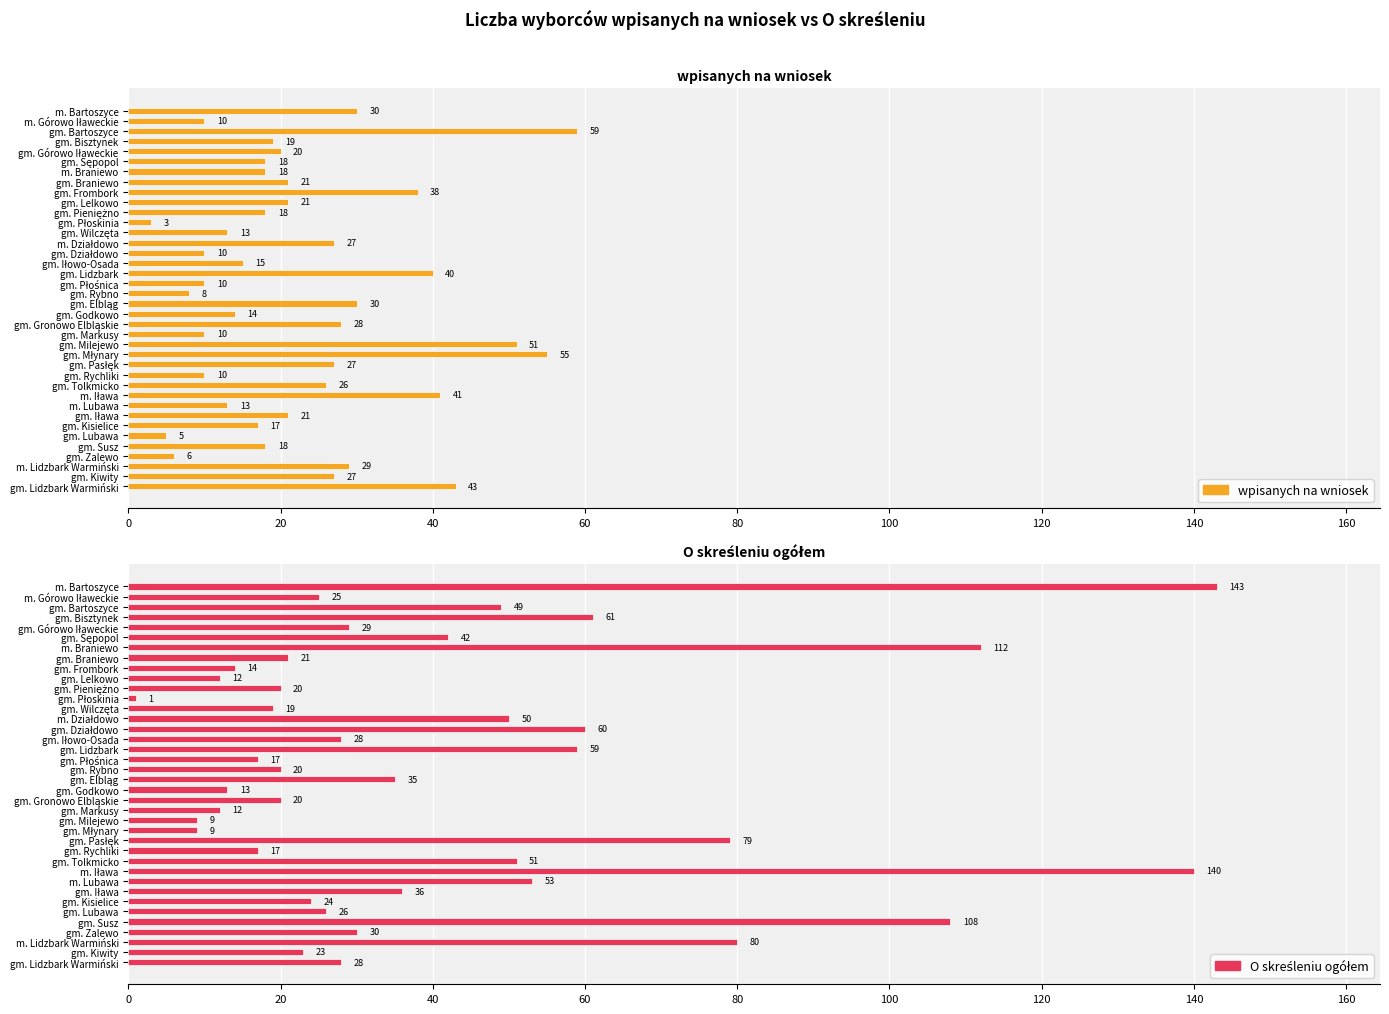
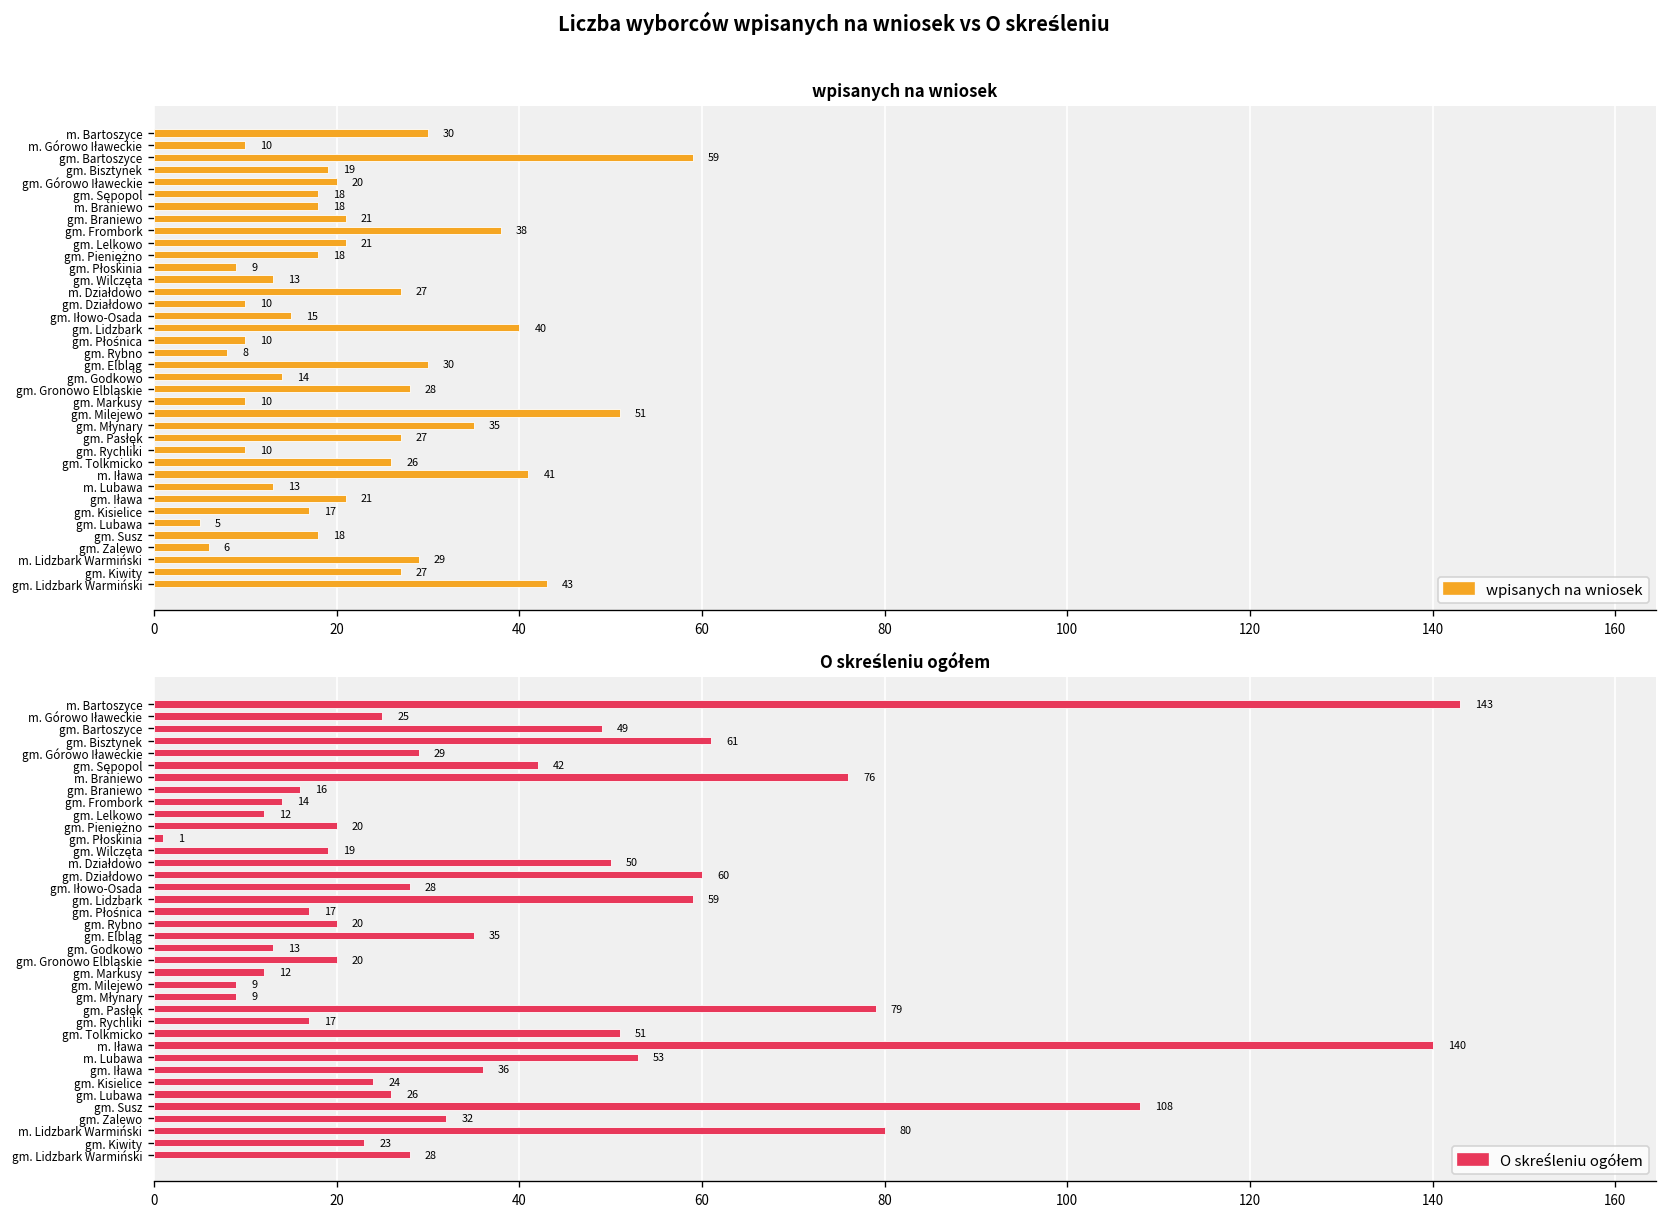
  {
    "wpisanych na wniosek": {
      "m. Bartoszyce": 30,
      "m. Górowo Iławeckie": 10,
      "gm. Bartoszyce": 59,
      "gm. Bisztynek": 19,
      "gm. Górowo Iławeckie": 20,
      "gm. Sępopol": 18,
      "m. Braniewo": 18,
      "gm. Braniewo": 21,
      "gm. Frombork": 38,
      "gm. Lelkowo": 21,
      "gm. Pieniężno": 18,
-     "gm. Płoskinia": 3,
+     "gm. Płoskinia": 9,
      "gm. Wilczęta": 13,
      "m. Działdowo": 27,
      "gm. Działdowo": 10,
      "gm. Iłowo-Osada": 15,
      "gm. Lidzbark": 40,
      "gm. Płośnica": 10,
      "gm. Rybno": 8,
      "gm. Elbląg": 30,
      "gm. Godkowo": 14,
      "gm. Gronowo Elbląskie": 28,
      "gm. Markusy": 10,
      "gm. Milejewo": 51,
-     "gm. Młynary": 55,
+     "gm. Młynary": 35,
      "gm. Pasłęk": 27,
      "gm. Rychliki": 10,
      "gm. Tolkmicko": 26,
      "m. Iława": 41,
      "m. Lubawa": 13,
      "gm. Iława": 21,
      "gm. Kisielice": 17,
      "gm. Lubawa": 5,
      "gm. Susz": 18,
      "gm. Zalewo": 6,
      "m. Lidzbark Warmiński": 29,
      "gm. Kiwity": 27,
      "gm. Lidzbark Warmiński": 43
    },
    "O skreśleniu ogółem": {
      "m. Bartoszyce": 143,
      "m. Górowo Iławeckie": 25,
      "gm. Bartoszyce": 49,
      "gm. Bisztynek": 61,
      "gm. Górowo Iławeckie": 29,
      "gm. Sępopol": 42,
-     "m. Braniewo": 112,
-     "gm. Braniewo": 21,
+     "m. Braniewo": 76,
+     "gm. Braniewo": 16,
      "gm. Frombork": 14,
      "gm. Lelkowo": 12,
      "gm. Pieniężno": 20,
      "gm. Płoskinia": 1,
      "gm. Wilczęta": 19,
      "m. Działdowo": 50,
      "gm. Działdowo": 60,
      "gm. Iłowo-Osada": 28,
      "gm. Lidzbark": 59,
      "gm. Płośnica": 17,
      "gm. Rybno": 20,
      "gm. Elbląg": 35,
      "gm. Godkowo": 13,
      "gm. Gronowo Elbląskie": 20,
      "gm. Markusy": 12,
      "gm. Milejewo": 9,
      "gm. Młynary": 9,
      "gm. Pasłęk": 79,
      "gm. Rychliki": 17,
      "gm. Tolkmicko": 51,
      "m. Iława": 140,
      "m. Lubawa": 53,
      "gm. Iława": 36,
      "gm. Kisielice": 24,
      "gm. Lubawa": 26,
      "gm. Susz": 108,
-     "gm. Zalewo": 30,
+     "gm. Zalewo": 32,
      "m. Lidzbark Warmiński": 80,
      "gm. Kiwity": 23,
      "gm. Lidzbark Warmiński": 28
    }
  }
